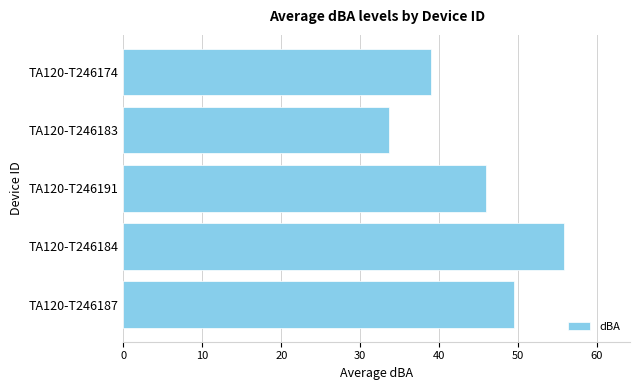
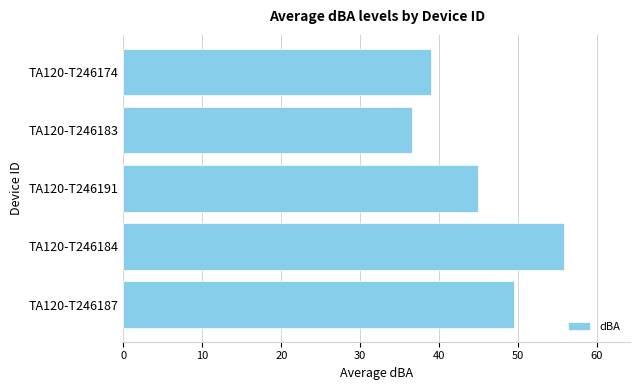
  {
    "TA120-T246174": 39,
-   "TA120-T246183": 34,
-   "TA120-T246191": 46,
+   "TA120-T246183": 37,
+   "TA120-T246191": 45,
    "TA120-T246184": 56,
    "TA120-T246187": 50
  }
